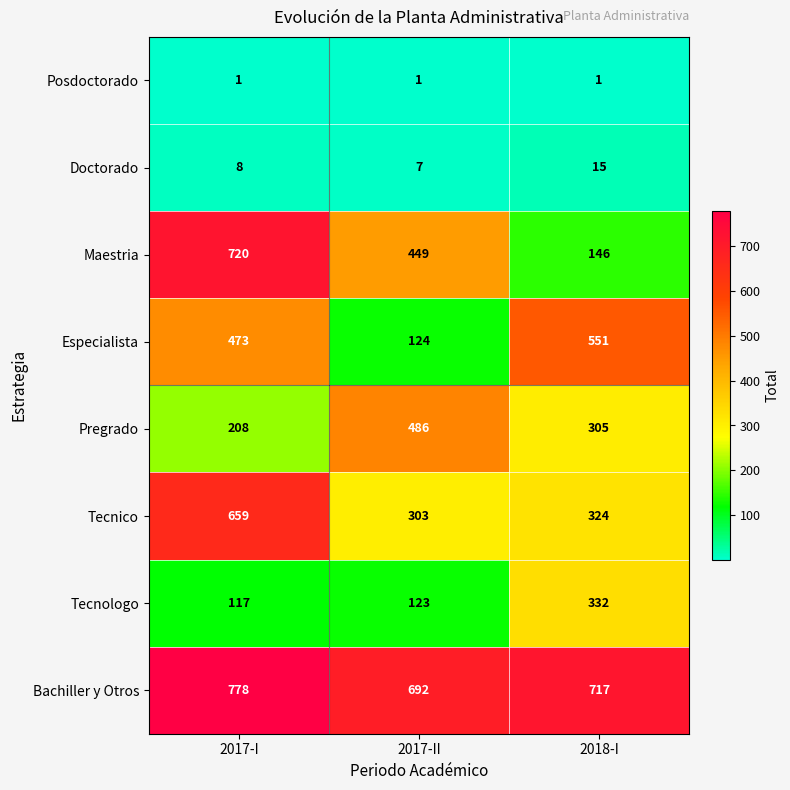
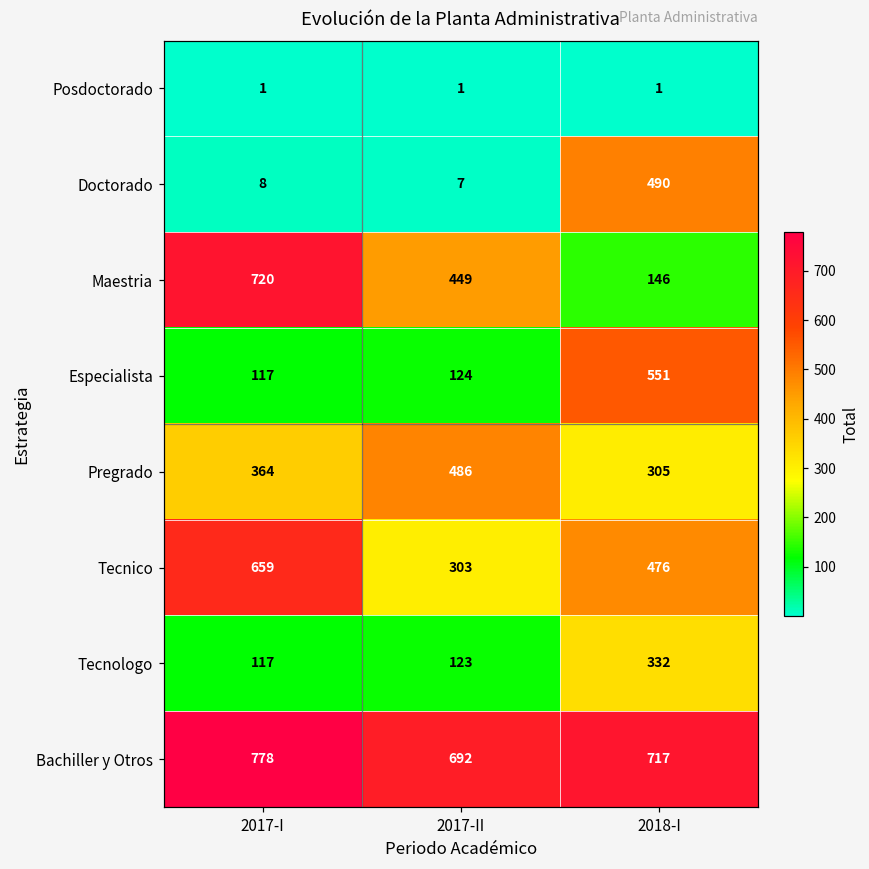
  {
    "Posdoctorado": {
      "2017-I": 1,
      "2017-II": 1,
      "2018-I": 1
    },
    "Doctorado": {
      "2017-I": 8,
      "2017-II": 7,
-     "2018-I": 15
+     "2018-I": 490
    },
    "Maestria": {
      "2017-I": 720,
      "2017-II": 449,
      "2018-I": 146
    },
    "Especialista": {
-     "2017-I": 473,
+     "2017-I": 117,
      "2017-II": 124,
      "2018-I": 551
    },
    "Pregrado": {
-     "2017-I": 208,
+     "2017-I": 364,
      "2017-II": 486,
      "2018-I": 305
    },
    "Tecnico": {
      "2017-I": 659,
      "2017-II": 303,
-     "2018-I": 324
+     "2018-I": 476
    },
    "Tecnologo": {
      "2017-I": 117,
      "2017-II": 123,
      "2018-I": 332
    },
    "Bachiller y Otros": {
      "2017-I": 778,
      "2017-II": 692,
      "2018-I": 717
    }
  }
